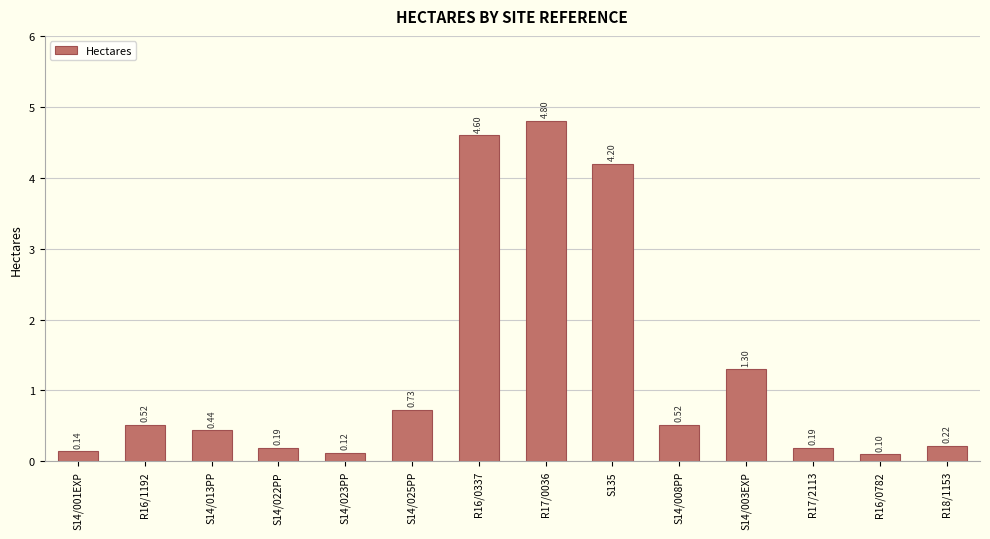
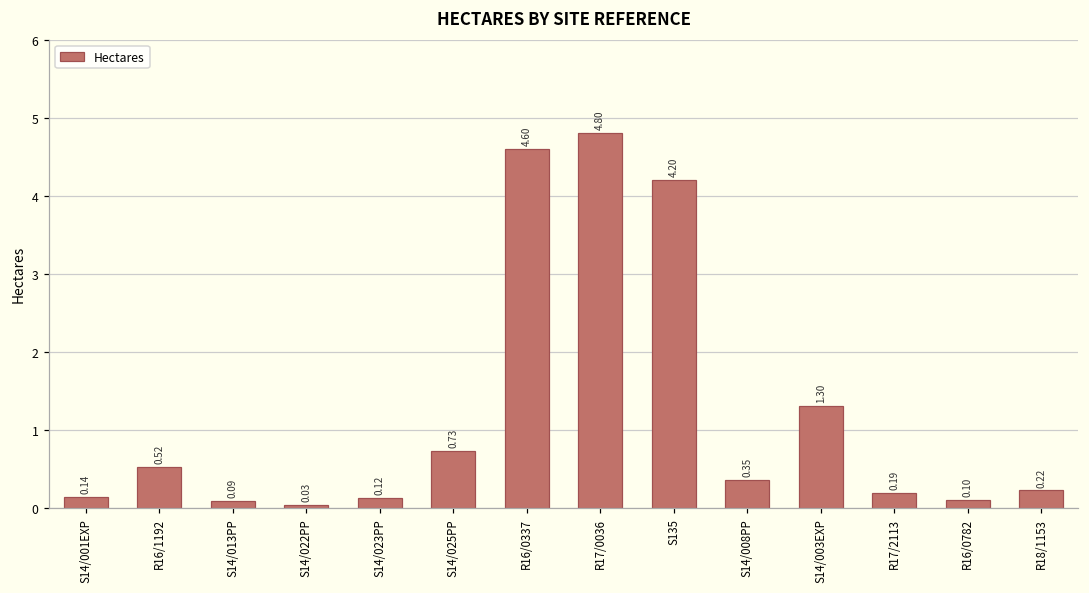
  {
    "S14/001EXP": 0.14,
    "R16/1192": 0.52,
-   "S14/013PP": 0.44,
-   "S14/022PP": 0.19,
+   "S14/013PP": 0.09,
+   "S14/022PP": 0.03,
    "S14/023PP": 0.12,
    "S14/025PP": 0.73,
    "R16/0337": 4.60,
    "R17/0036": 4.80,
    "S135": 4.20,
-   "S14/008PP": 0.52,
+   "S14/008PP": 0.35,
    "S14/003EXP": 1.30,
    "R17/2113": 0.19,
    "R16/0782": 0.10,
    "R18/1153": 0.22
  }
